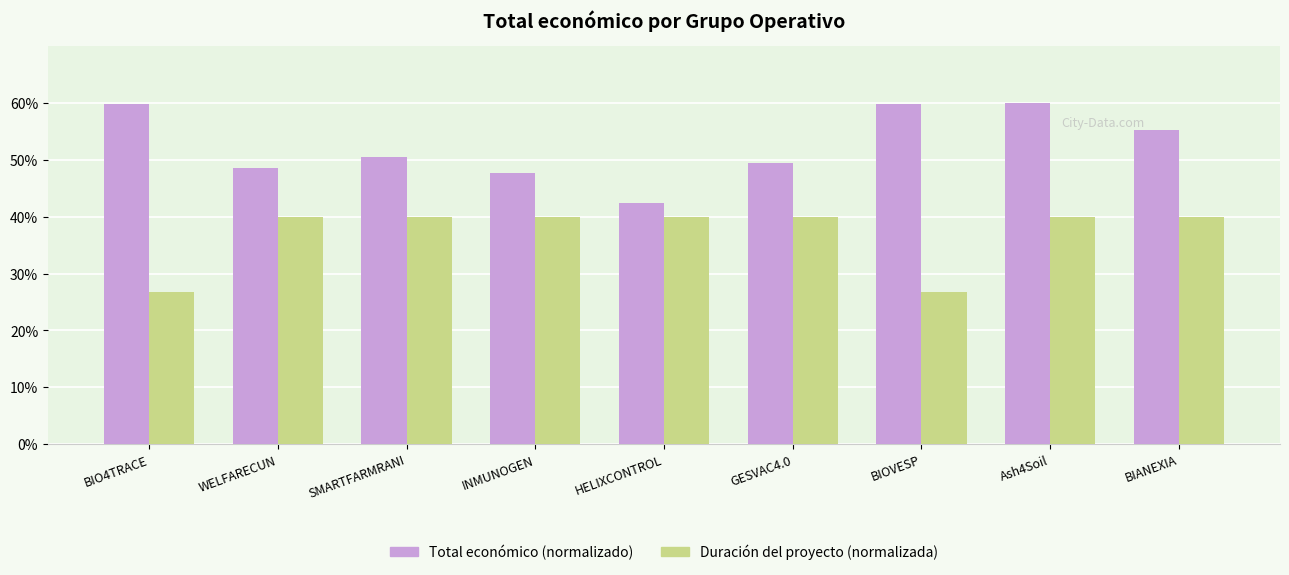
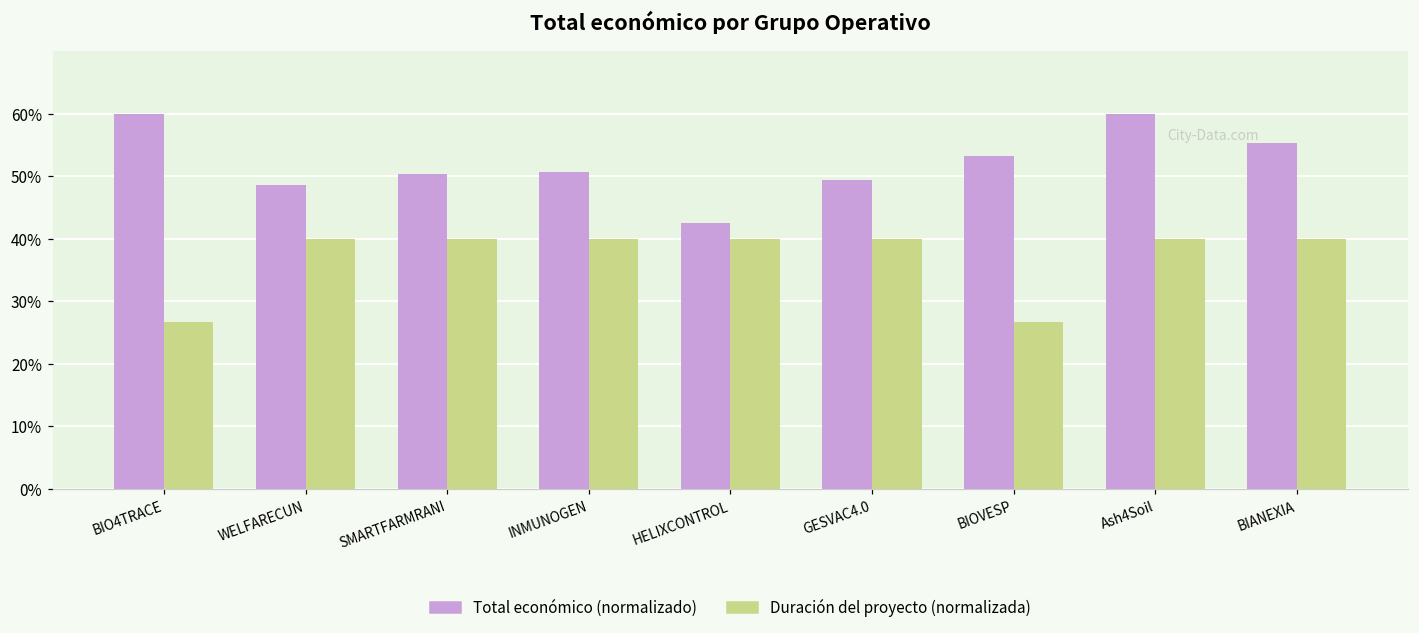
  {
    "Total económico (normalizado)": {
      "BIO4TRACE": "60%",
      "WELFARECUN": "49%",
      "SMARTFARMRANI": "50%",
-     "INMUNOGEN": "48%",
+     "INMUNOGEN": "51%",
      "HELIXCONTROL": "42%",
      "GESVAC4.0": "49%",
-     "BIOVESP": "60%",
+     "BIOVESP": "53%",
      "Ash4Soil": "60%",
      "BIANEXIA": "55%"
    },
    "Duración del proyecto (normalizada)": {
      "BIO4TRACE": "27%",
      "WELFARECUN": "40%",
      "SMARTFARMRANI": "40%",
      "INMUNOGEN": "40%",
      "HELIXCONTROL": "40%",
      "GESVAC4.0": "40%",
      "BIOVESP": "27%",
      "Ash4Soil": "40%",
      "BIANEXIA": "40%"
    }
  }
